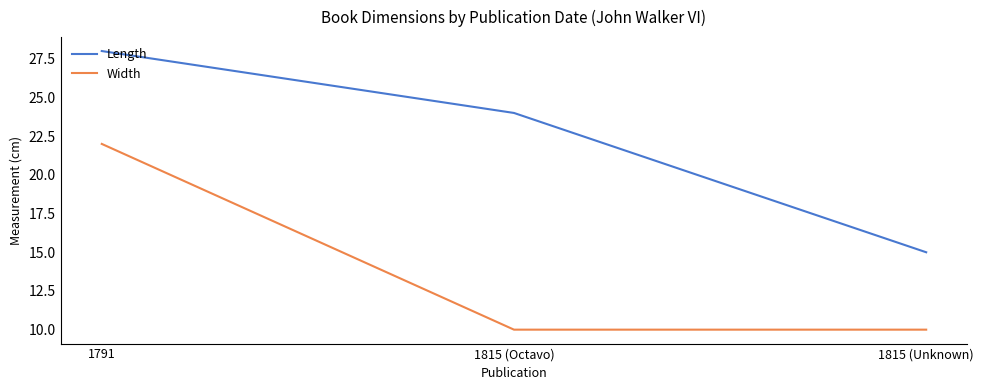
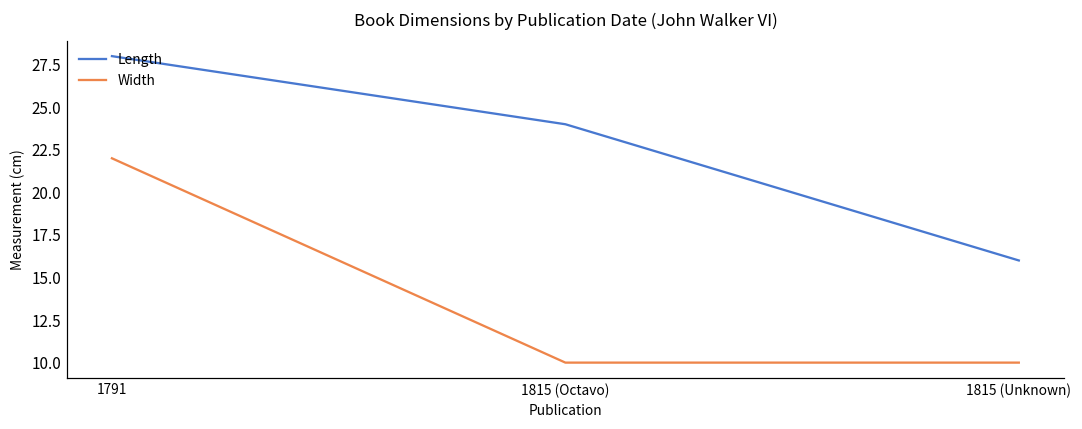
  {
    "Length": {
      "1791": 28,
      "1815 (Octavo)": 24,
-     "1815 (Unknown)": 15
+     "1815 (Unknown)": 16
    },
    "Width": {
      "1791": 22,
      "1815 (Octavo)": 10,
      "1815 (Unknown)": 10
    }
  }
